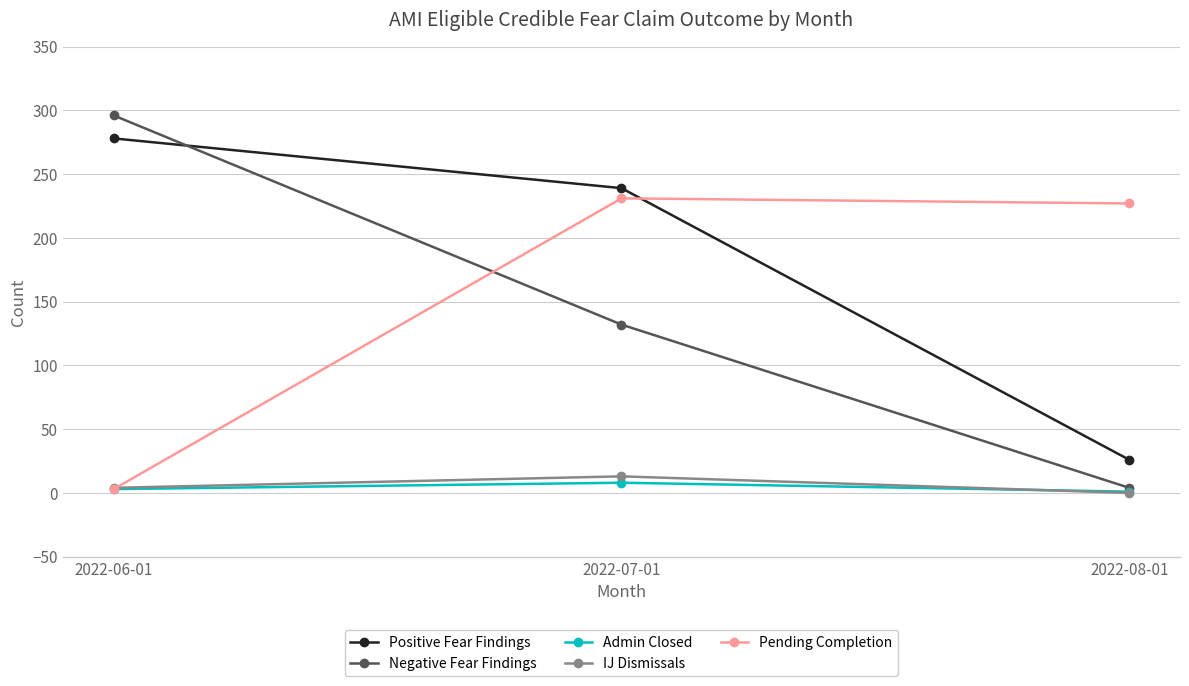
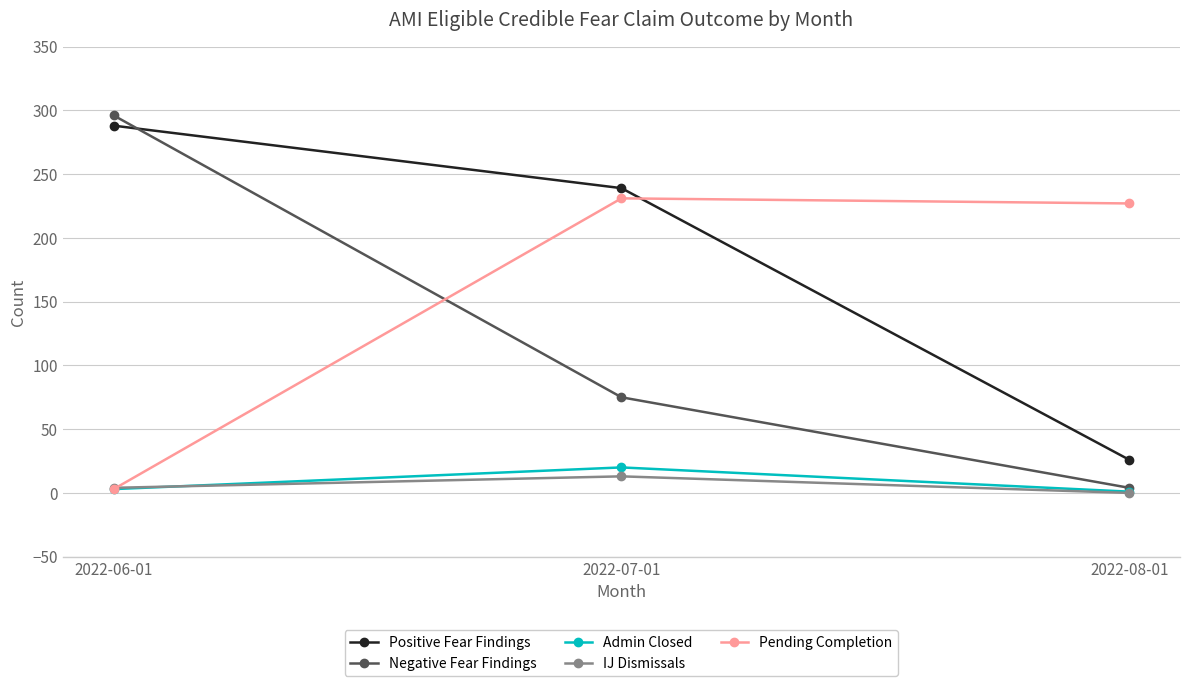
  {
    "Positive Fear Findings": {
-     "2022-06-01": 278,
+     "2022-06-01": 288,
      "2022-07-01": 239,
      "2022-08-01": 26
    },
    "Negative Fear Findings": {
      "2022-06-01": 296,
-     "2022-07-01": 132,
+     "2022-07-01": 75,
      "2022-08-01": 4
    },
    "Admin Closed": {
-     "2022-07-01": 8
+     "2022-07-01": 20
    },
    "IJ Dismissals": {
      "2022-07-01": 13
    },
    "Pending Completion": {
      "2022-07-01": 231,
      "2022-08-01": 227
    }
  }
